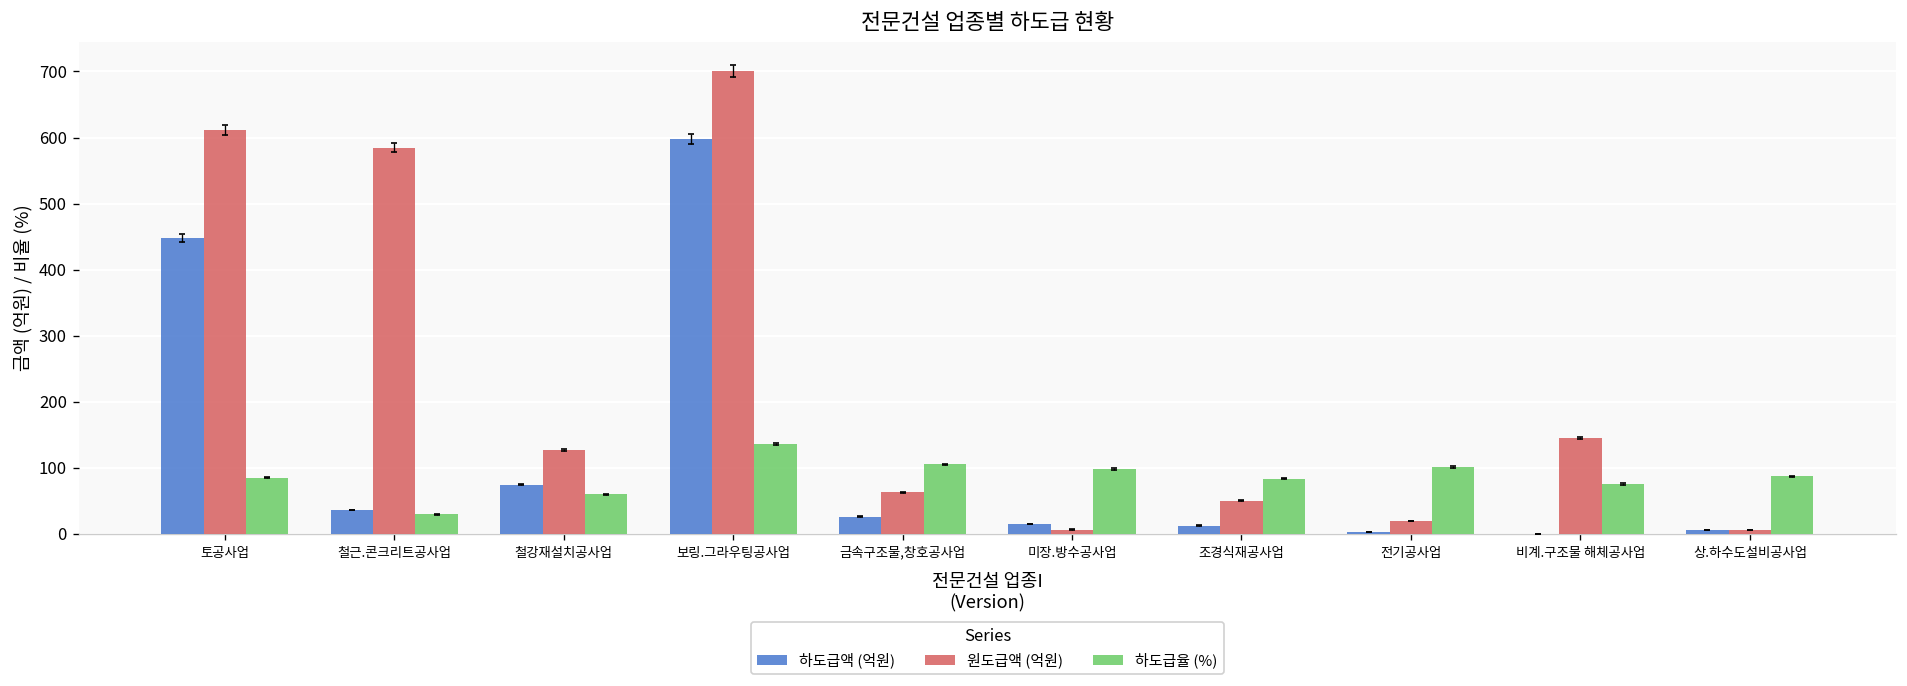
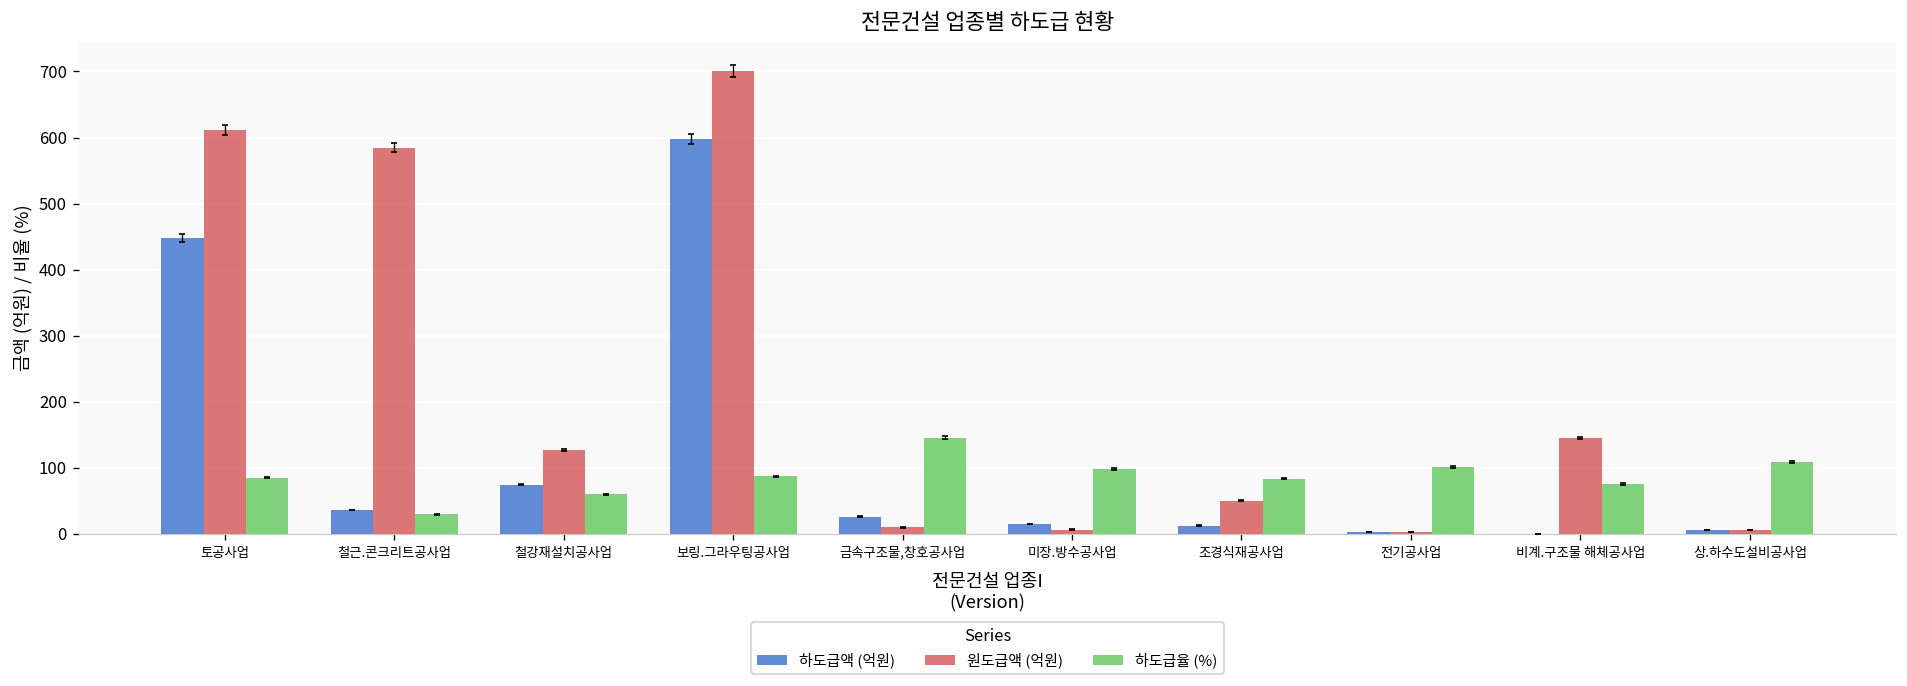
  {
    "원도급액 (억원)": {
      "토공사업": 610,
      "철근.콘크리트공사업": 580,
      "철강재설치공사업": 130,
      "보링.그라우팅공사업": 700,
-     "금속구조물,창호공사업": 60,
+     "금속구조물,창호공사업": 10,
      "미장.방수공사업": 10,
      "조경식재공사업": 50,
-     "전기공사업": 20,
+     "전기공사업": 0,
      "비계.구조물 해체공사업": 150,
      "상.하수도설비공사업": 10
    },
    "하도급율 (%)": {
      "토공사업": 80,
      "철근.콘크리트공사업": 30,
      "철강재설치공사업": 60,
-     "보링.그라우팅공사업": 140,
-     "금속구조물,창호공사업": 110,
+     "보링.그라우팅공사업": 90,
+     "금속구조물,창호공사업": 150,
      "미장.방수공사업": 100,
      "조경식재공사업": 80,
      "전기공사업": 100,
      "비계.구조물 해체공사업": 80,
-     "상.하수도설비공사업": 90
+     "상.하수도설비공사업": 110
    }
  }
